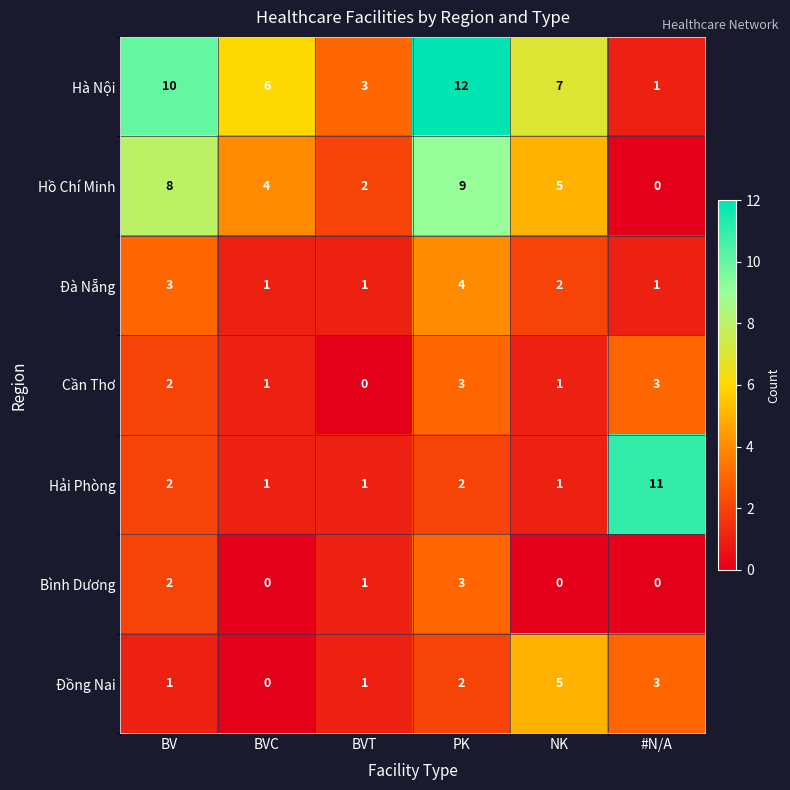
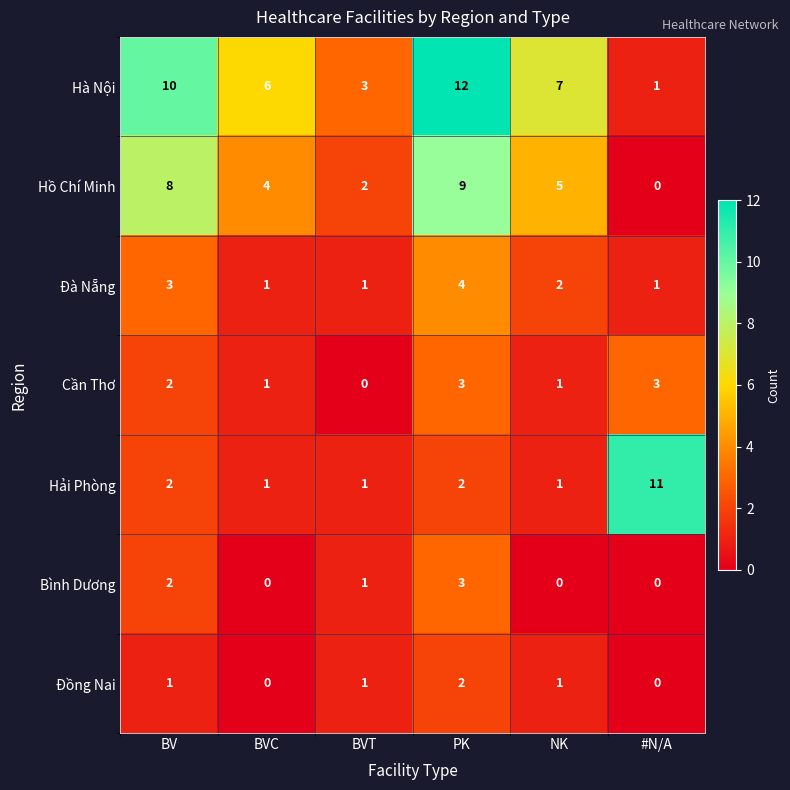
  {
    "Hà Nội": {
      "BV": 10,
      "BVC": 6,
      "BVT": 3,
      "PK": 12,
      "NK": 7,
      "#N/A": 1
    },
    "Hồ Chí Minh": {
      "BV": 8,
      "BVC": 4,
      "BVT": 2,
      "PK": 9,
      "NK": 5,
      "#N/A": 0
    },
    "Đà Nẵng": {
      "BV": 3,
      "BVC": 1,
      "BVT": 1,
      "PK": 4,
      "NK": 2,
      "#N/A": 1
    },
    "Cần Thơ": {
      "BV": 2,
      "BVC": 1,
      "BVT": 0,
      "PK": 3,
      "NK": 1,
      "#N/A": 3
    },
    "Hải Phòng": {
      "BV": 2,
      "BVC": 1,
      "BVT": 1,
      "PK": 2,
      "NK": 1,
      "#N/A": 11
    },
    "Bình Dương": {
      "BV": 2,
      "BVC": 0,
      "BVT": 1,
      "PK": 3,
      "NK": 0,
      "#N/A": 0
    },
    "Đồng Nai": {
      "BV": 1,
      "BVC": 0,
      "BVT": 1,
      "PK": 2,
-     "NK": 5,
-     "#N/A": 3
+     "NK": 1,
+     "#N/A": 0
    }
  }
